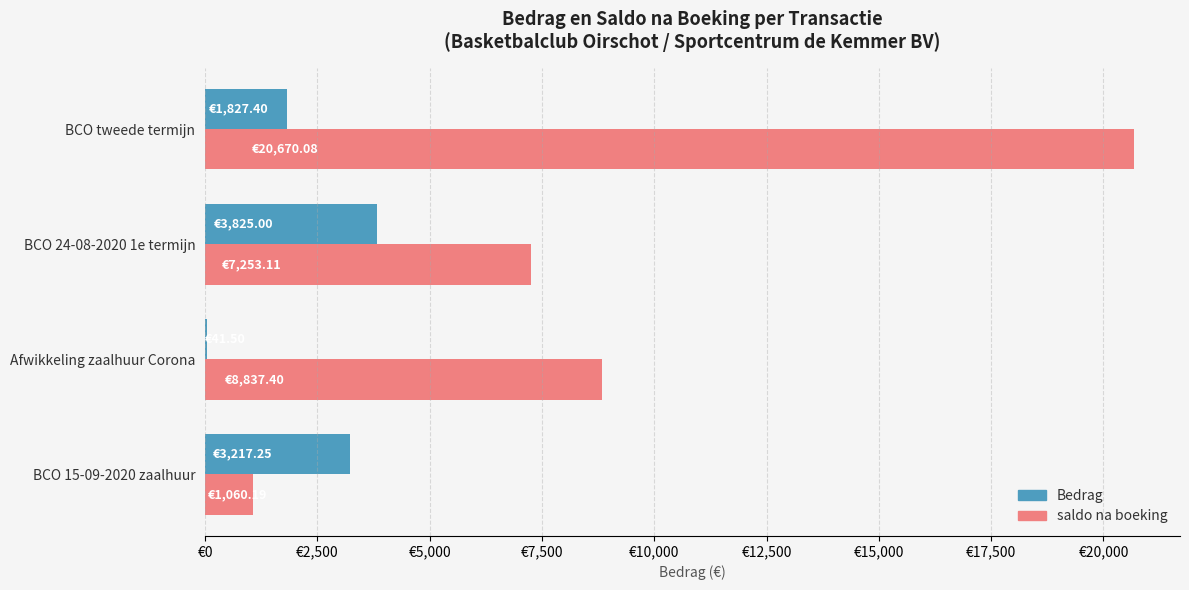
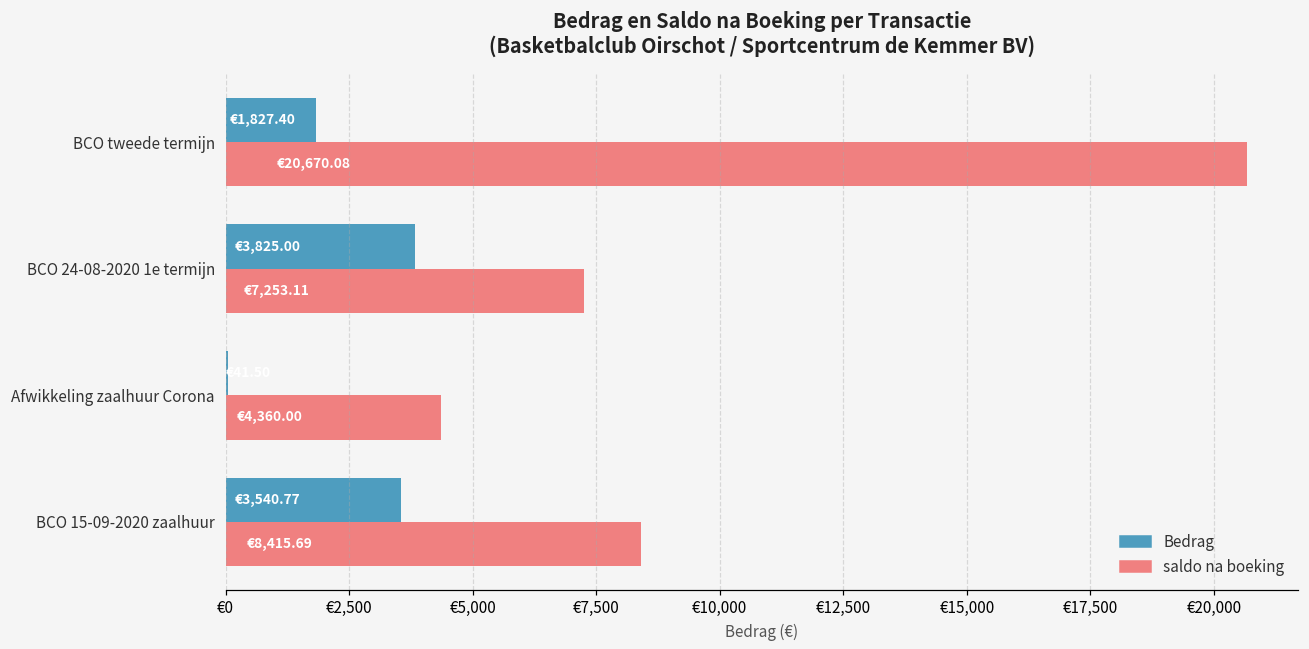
  {
    "Bedrag": {
      "BCO tweede termijn": "€1,827.40",
      "BCO 24-08-2020 1e termijn": "€3,825.00",
-     "BCO 15-09-2020 zaalhuur": "€3,217.25"
+     "BCO 15-09-2020 zaalhuur": "€3,540.77"
    },
    "saldo na boeking": {
      "BCO tweede termijn": "€20,670.08",
      "BCO 24-08-2020 1e termijn": "€7,253.11",
-     "Afwikkeling zaalhuur Corona": "€8,837.40",
-     "BCO 15-09-2020 zaalhuur": "€1,060.19"
+     "Afwikkeling zaalhuur Corona": "€4,360.00",
+     "BCO 15-09-2020 zaalhuur": "€8,415.69"
    }
  }
